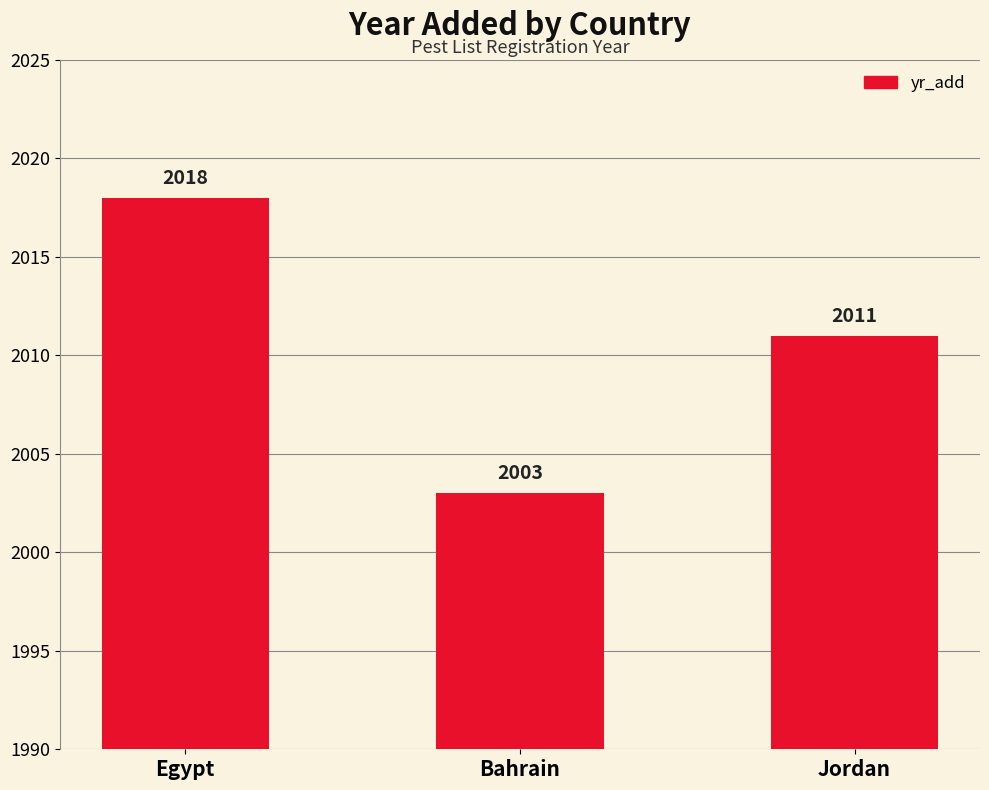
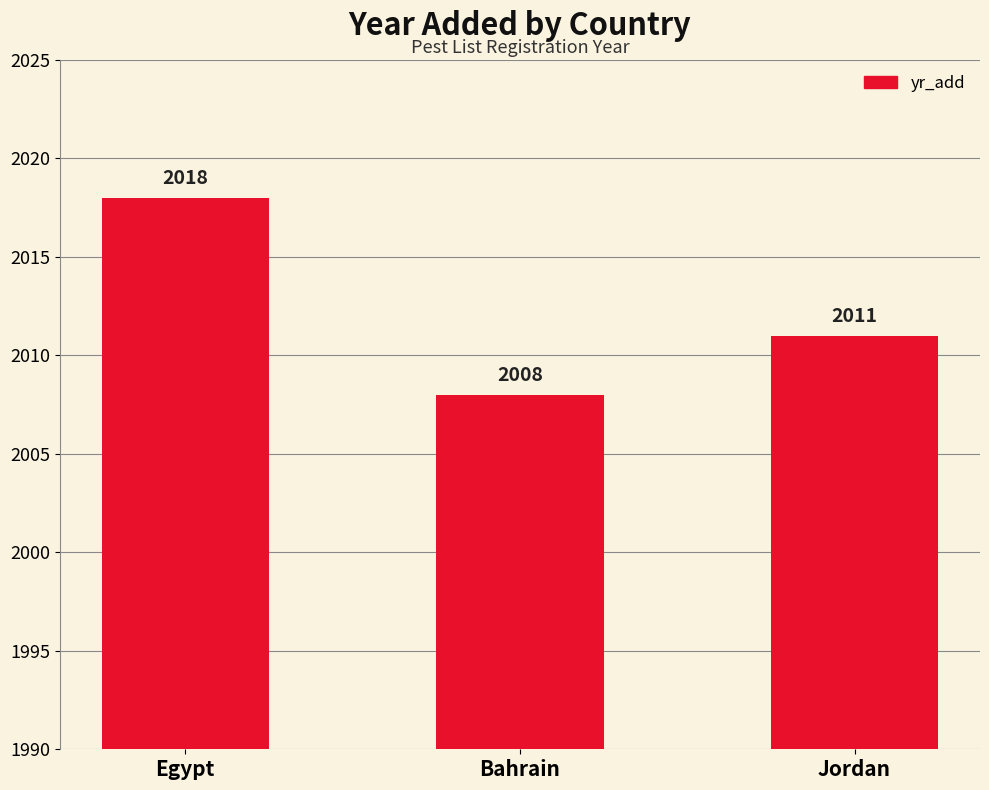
  {
    "Egypt": 2018,
-   "Bahrain": 2003,
+   "Bahrain": 2008,
    "Jordan": 2011
  }
